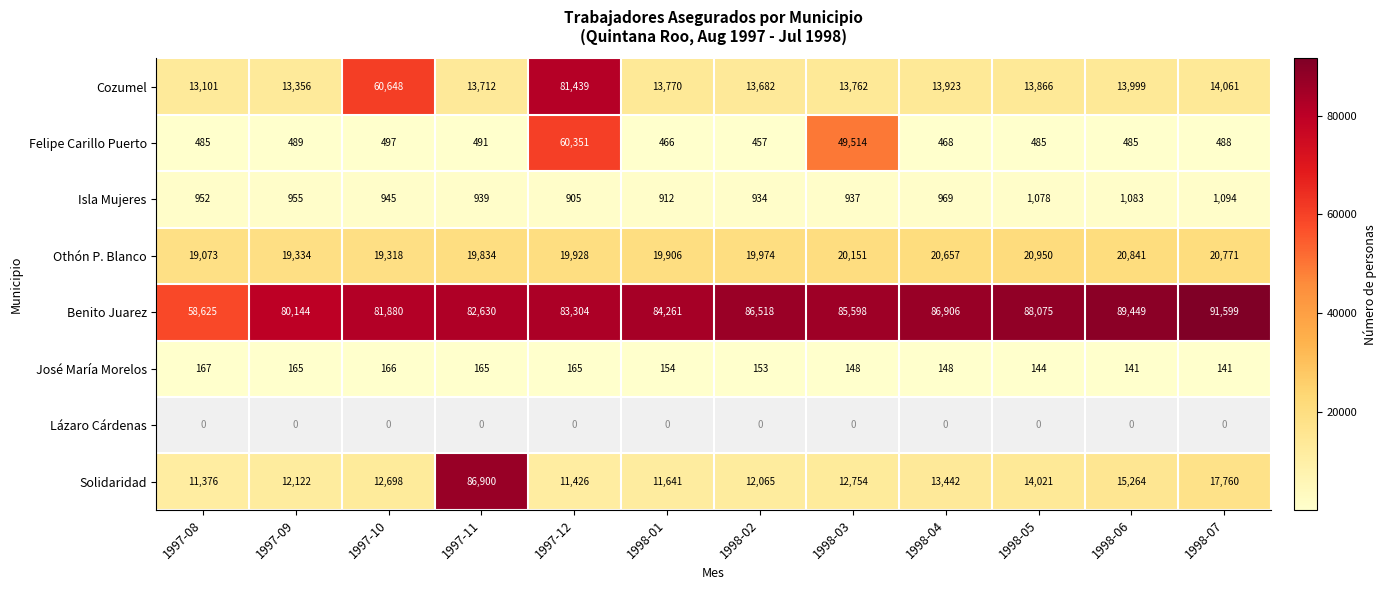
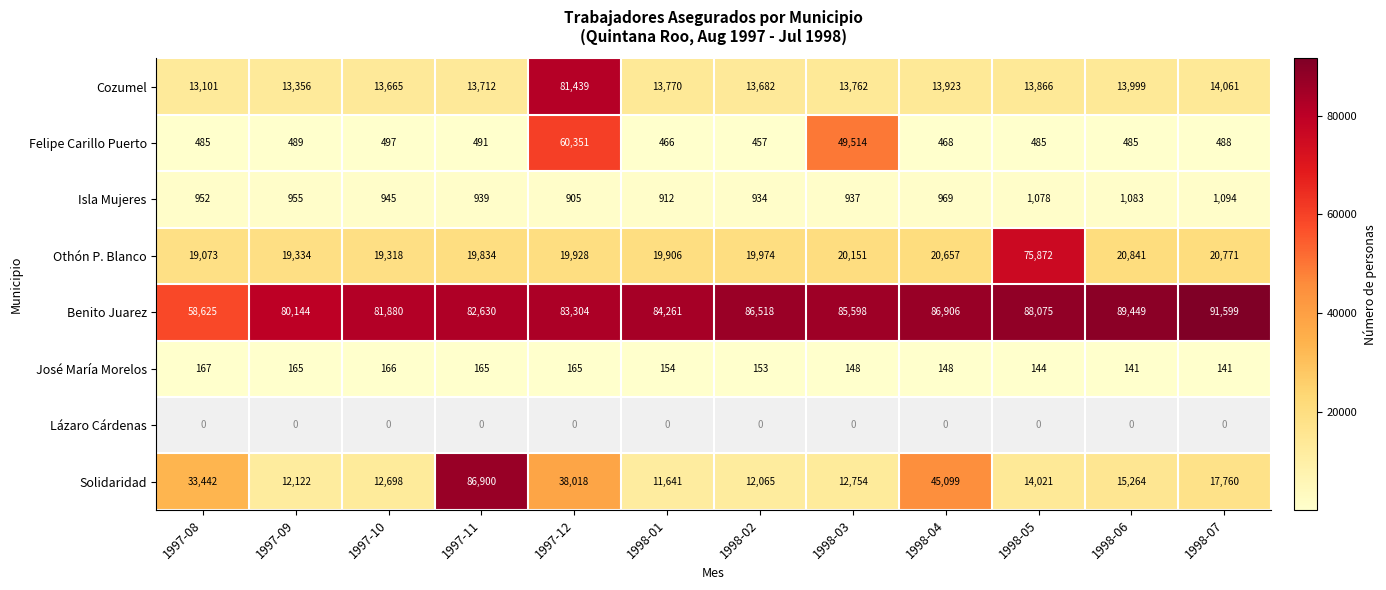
  {
    "Cozumel": {
      "1997-08": "13,101",
      "1997-09": "13,356",
-     "1997-10": "60,648",
+     "1997-10": "13,665",
      "1997-11": "13,712",
      "1997-12": "81,439",
      "1998-01": "13,770",
      "1998-02": "13,682",
      "1998-03": "13,762",
      "1998-04": "13,923",
      "1998-05": "13,866",
      "1998-06": "13,999",
      "1998-07": "14,061"
    },
    "Felipe Carillo Puerto": {
      "1997-08": "485",
      "1997-09": "489",
      "1997-10": "497",
      "1997-11": "491",
      "1997-12": "60,351",
      "1998-01": "466",
      "1998-02": "457",
      "1998-03": "49,514",
      "1998-04": "468",
      "1998-05": "485",
      "1998-06": "485",
      "1998-07": "488"
    },
    "Isla Mujeres": {
      "1997-08": "952",
      "1997-09": "955",
      "1997-10": "945",
      "1997-11": "939",
      "1997-12": "905",
      "1998-01": "912",
      "1998-02": "934",
      "1998-03": "937",
      "1998-04": "969",
      "1998-05": "1,078",
      "1998-06": "1,083",
      "1998-07": "1,094"
    },
    "Othón P. Blanco": {
      "1997-08": "19,073",
      "1997-09": "19,334",
      "1997-10": "19,318",
      "1997-11": "19,834",
      "1997-12": "19,928",
      "1998-01": "19,906",
      "1998-02": "19,974",
      "1998-03": "20,151",
      "1998-04": "20,657",
-     "1998-05": "20,950",
+     "1998-05": "75,872",
      "1998-06": "20,841",
      "1998-07": "20,771"
    },
    "Benito Juarez": {
      "1997-08": "58,625",
      "1997-09": "80,144",
      "1997-10": "81,880",
      "1997-11": "82,630",
      "1997-12": "83,304",
      "1998-01": "84,261",
      "1998-02": "86,518",
      "1998-03": "85,598",
      "1998-04": "86,906",
      "1998-05": "88,075",
      "1998-06": "89,449",
      "1998-07": "91,599"
    },
    "José María Morelos": {
      "1997-08": "167",
      "1997-09": "165",
      "1997-10": "166",
      "1997-11": "165",
      "1997-12": "165",
      "1998-01": "154",
      "1998-02": "153",
      "1998-03": "148",
      "1998-04": "148",
      "1998-05": "144",
      "1998-06": "141",
      "1998-07": "141"
    },
    "Solidaridad": {
-     "1997-08": "11,376",
+     "1997-08": "33,442",
      "1997-09": "12,122",
      "1997-10": "12,698",
      "1997-11": "86,900",
-     "1997-12": "11,426",
+     "1997-12": "38,018",
      "1998-01": "11,641",
      "1998-02": "12,065",
      "1998-03": "12,754",
-     "1998-04": "13,442",
+     "1998-04": "45,099",
      "1998-05": "14,021",
      "1998-06": "15,264",
      "1998-07": "17,760"
    }
  }
